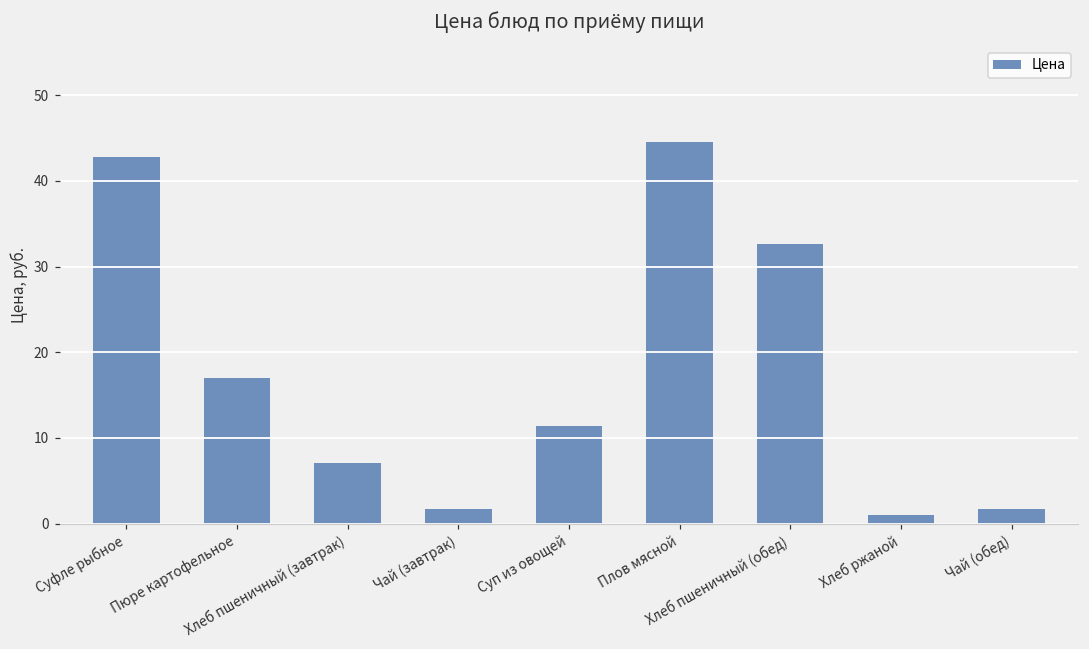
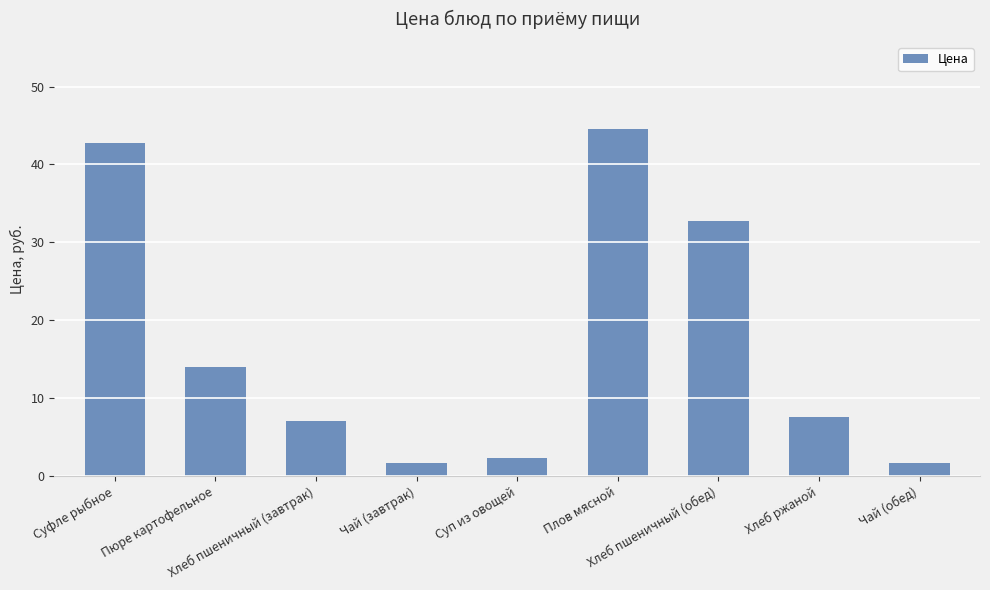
  {
    "Суфле рыбное": 43,
-   "Пюре картофельное": 17,
+   "Пюре картофельное": 14,
    "Хлеб пшеничный (завтрак)": 7,
    "Чай (завтрак)": 2,
-   "Суп из овощей": 11,
+   "Суп из овощей": 2,
    "Плов мясной": 45,
    "Хлеб пшеничный (обед)": 33,
-   "Хлеб ржаной": 1,
+   "Хлеб ржаной": 8,
    "Чай (обед)": 2
  }
